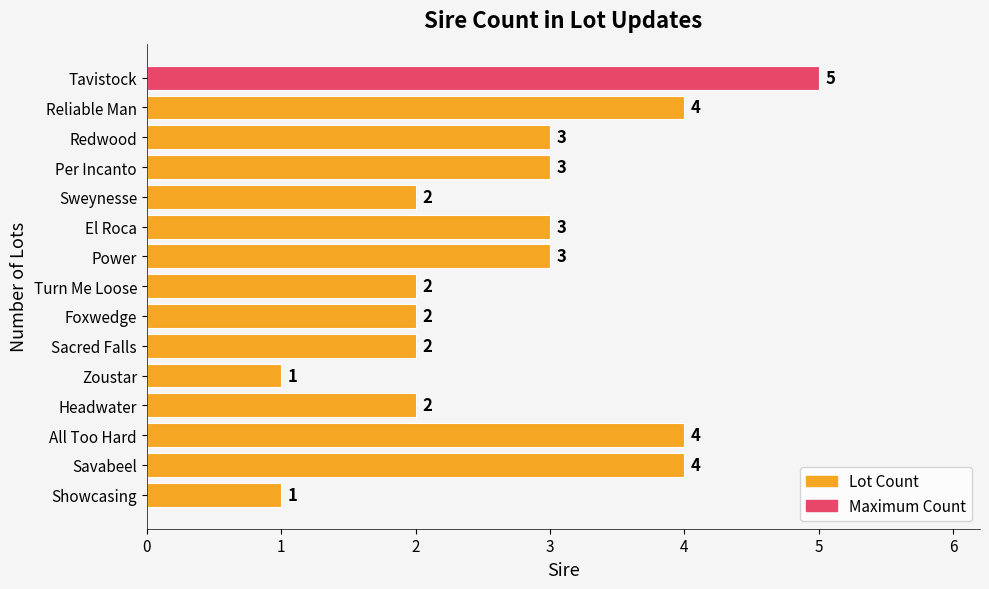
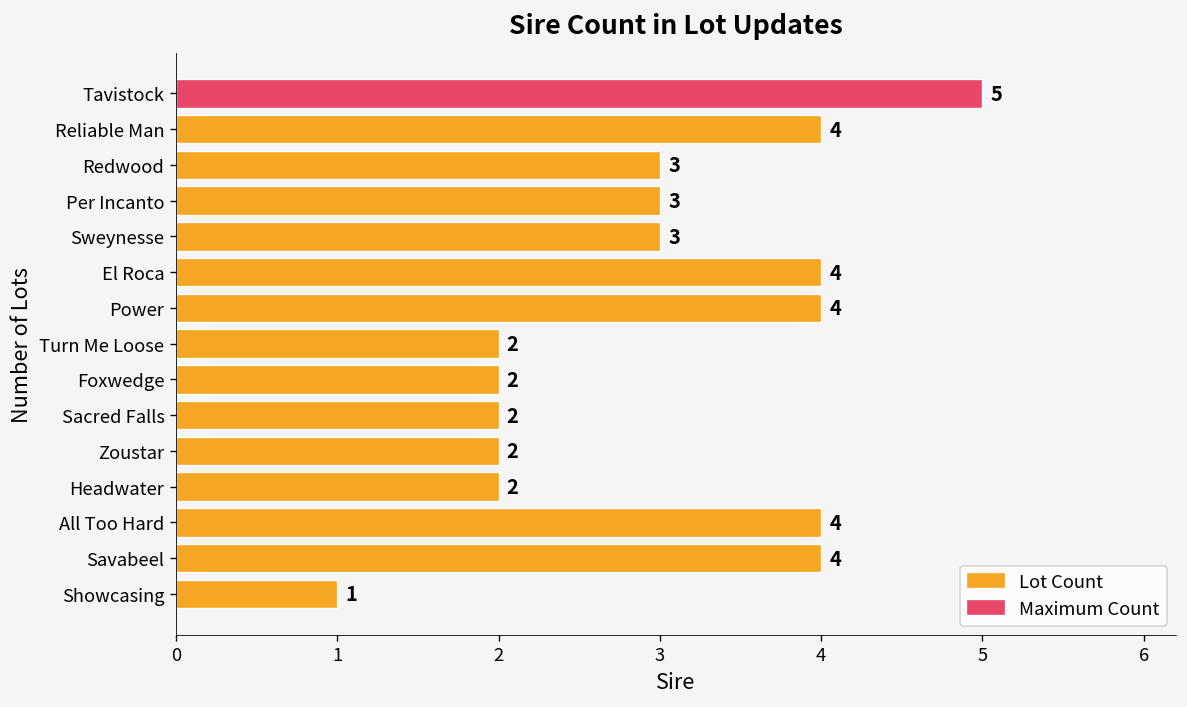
  {
    "Tavistock": 5,
    "Reliable Man": 4,
    "Redwood": 3,
    "Per Incanto": 3,
-   "Sweynesse": 2,
-   "El Roca": 3,
-   "Power": 3,
+   "Sweynesse": 3,
+   "El Roca": 4,
+   "Power": 4,
    "Turn Me Loose": 2,
    "Foxwedge": 2,
    "Sacred Falls": 2,
-   "Zoustar": 1,
+   "Zoustar": 2,
    "Headwater": 2,
    "All Too Hard": 4,
    "Savabeel": 4,
    "Showcasing": 1
  }
